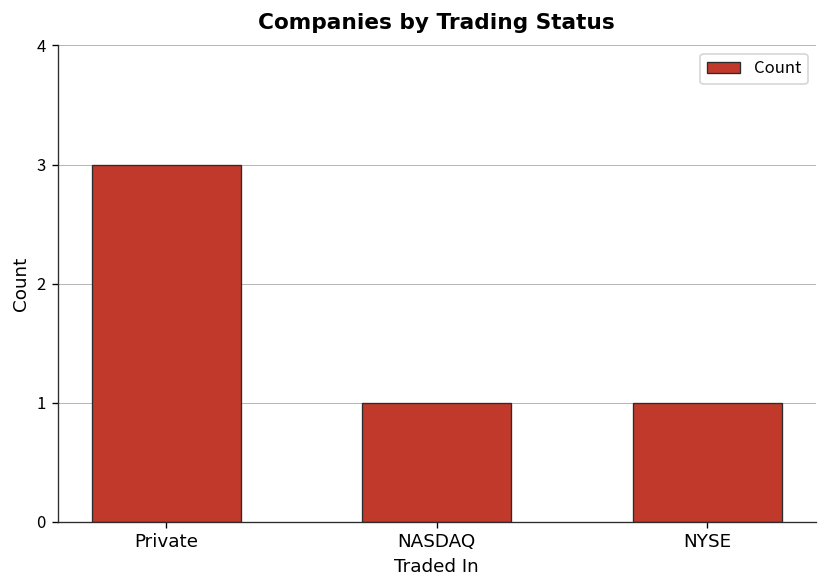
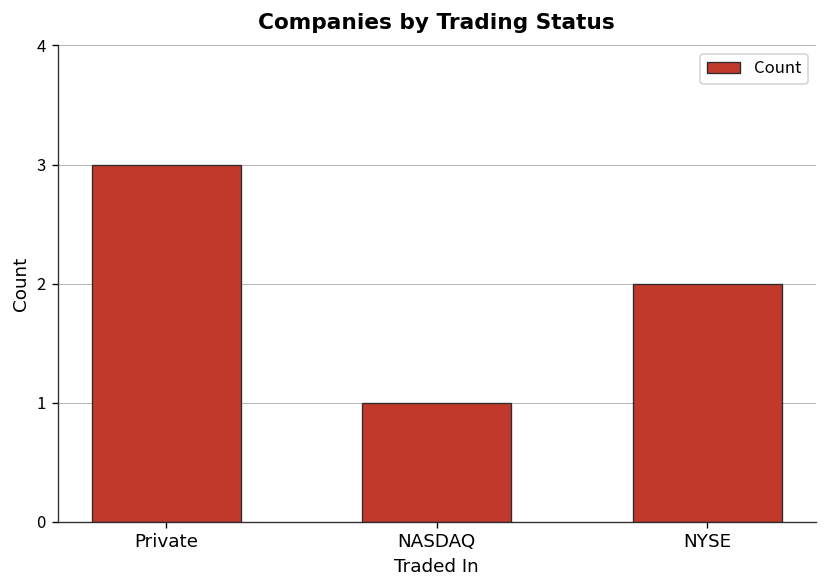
  {
    "Private": 3,
    "NASDAQ": 1,
-   "NYSE": 1
+   "NYSE": 2
  }
